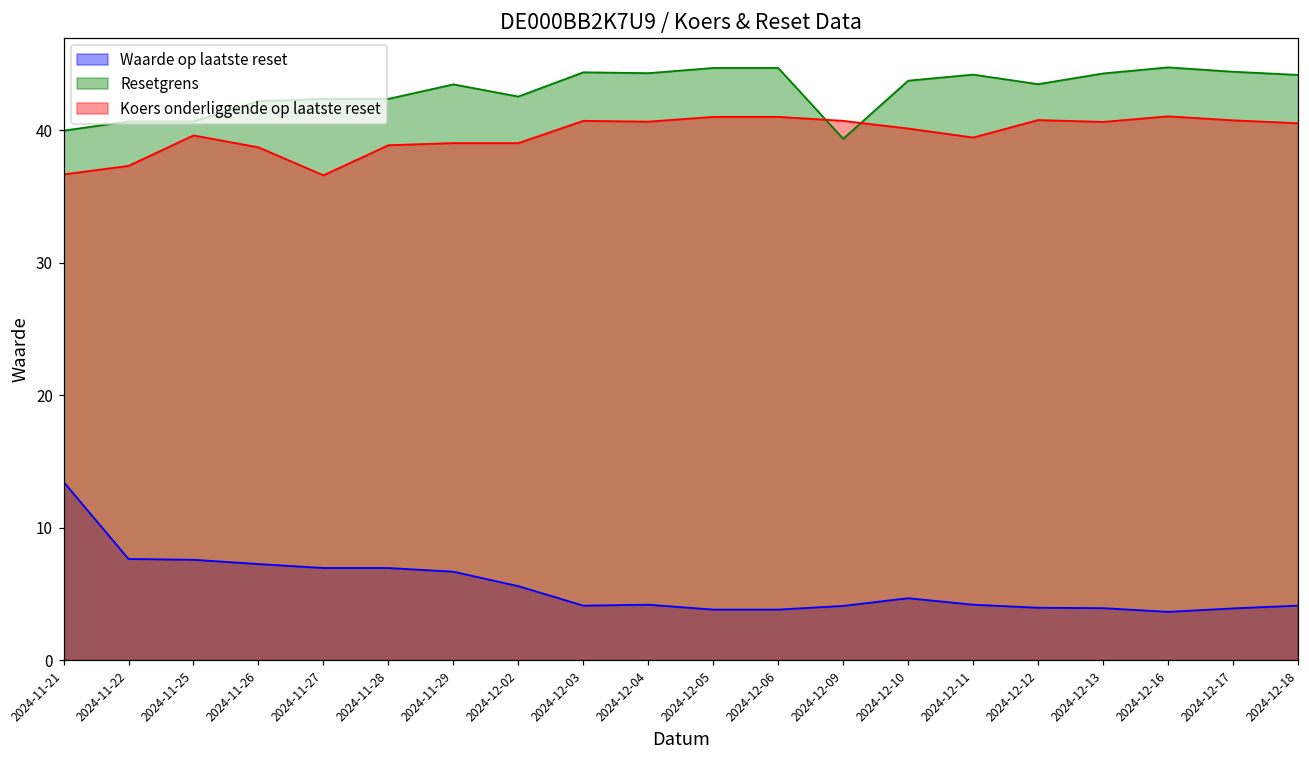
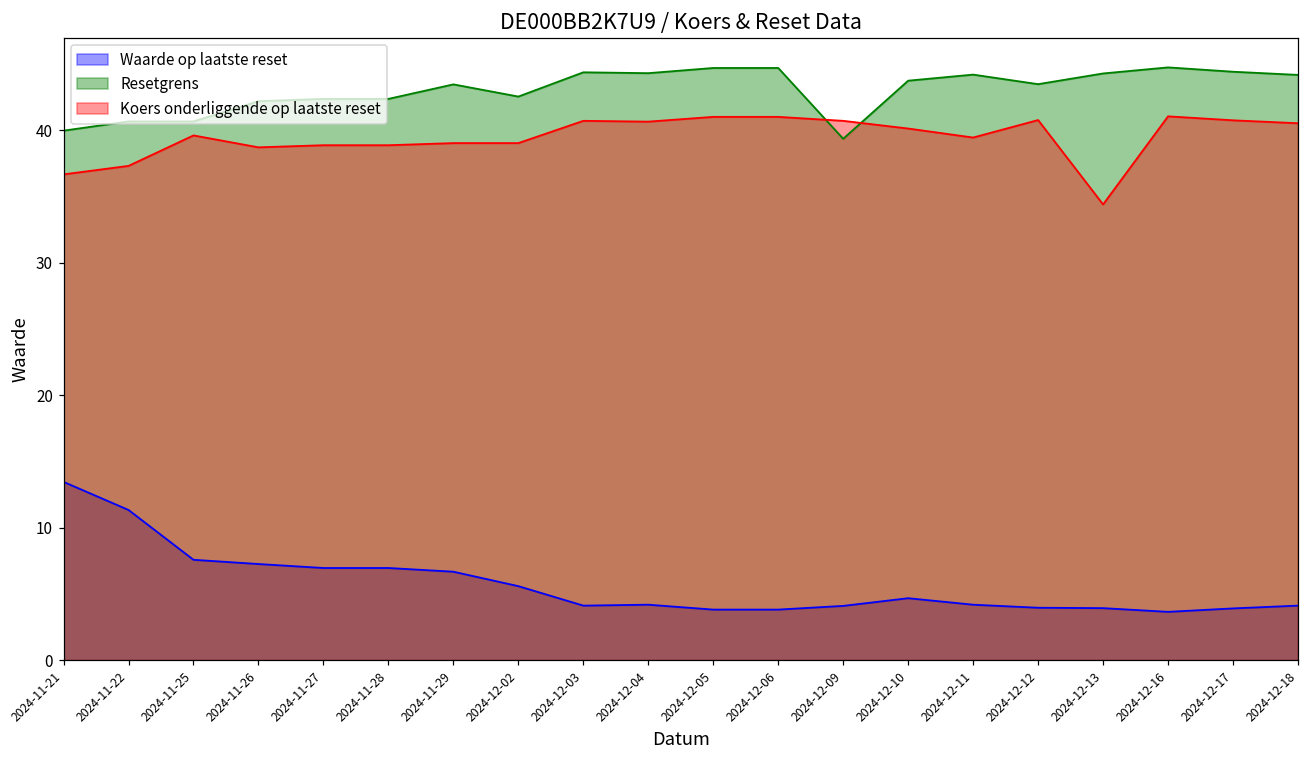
  {
    "Waarde op laatste reset": {
      "2024-11-21": 13.5,
-     "2024-11-22": 7.6,
+     "2024-11-22": 11.3,
      "2024-11-25": 7.6,
      "2024-11-26": 7.3,
      "2024-11-27": 7.0,
      "2024-11-28": 7.0,
      "2024-11-29": 6.7,
      "2024-12-02": 5.6,
      "2024-12-03": 4.1,
      "2024-12-04": 4.2,
      "2024-12-05": 3.8,
      "2024-12-06": 3.8,
      "2024-12-09": 4.1,
      "2024-12-10": 4.7,
      "2024-12-11": 4.2,
      "2024-12-12": 4.0,
      "2024-12-13": 3.9,
      "2024-12-16": 3.6,
      "2024-12-17": 3.9,
      "2024-12-18": 4.1
    },
    "Resetgrens": {
      "2024-11-21": 40.0,
      "2024-11-22": 40.7,
      "2024-11-25": 40.7,
      "2024-11-29": 43.5,
      "2024-12-02": 42.5,
      "2024-12-03": 44.4,
      "2024-12-04": 44.3,
      "2024-12-05": 44.7,
      "2024-12-06": 44.7,
      "2024-12-09": 39.3,
      "2024-12-10": 43.7,
      "2024-12-11": 44.2,
      "2024-12-12": 43.5,
      "2024-12-13": 44.3,
      "2024-12-16": 44.7,
      "2024-12-17": 44.4,
      "2024-12-18": 44.2
    },
    "Koers onderliggende op laatste reset": {
      "2024-11-21": 36.7,
      "2024-11-22": 37.3,
      "2024-11-25": 39.6,
      "2024-11-26": 38.7,
-     "2024-11-27": 36.6,
+     "2024-11-27": 38.9,
      "2024-11-28": 38.9,
      "2024-11-29": 39.0,
      "2024-12-02": 39.0,
      "2024-12-03": 40.7,
      "2024-12-04": 40.6,
      "2024-12-05": 41.0,
      "2024-12-06": 41.0,
      "2024-12-09": 40.7,
      "2024-12-10": 40.1,
      "2024-12-11": 39.4,
      "2024-12-12": 40.8,
-     "2024-12-13": 40.6,
+     "2024-12-13": 34.4,
      "2024-12-16": 41.0,
      "2024-12-17": 40.7,
      "2024-12-18": 40.5
    }
  }
